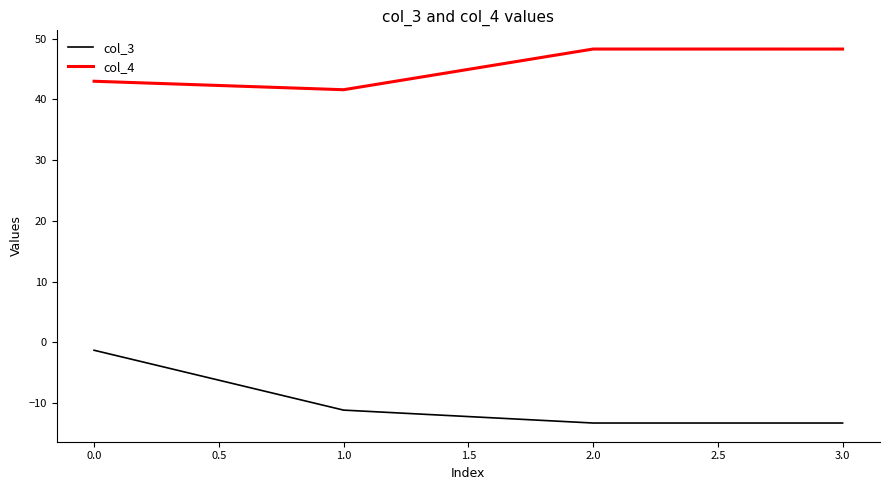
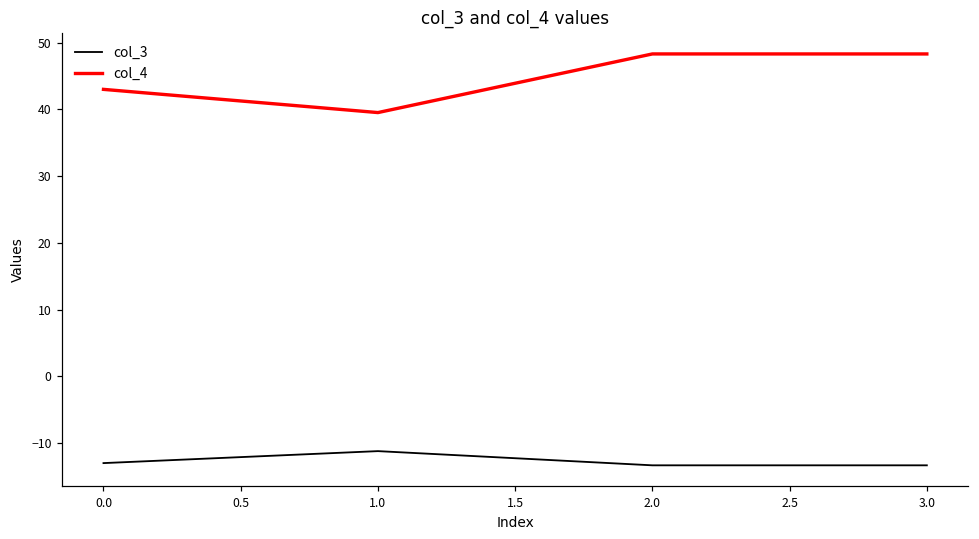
  {
    "col_3": {
-     "0.0": -1,
+     "0.0": -13,
      "1.0": -11,
      "2.0": -13,
      "3.0": -13
    },
    "col_4": {
      "0.0": 43,
-     "1.0": 42,
+     "1.0": 40,
      "2.0": 48,
      "3.0": 48
    }
  }
